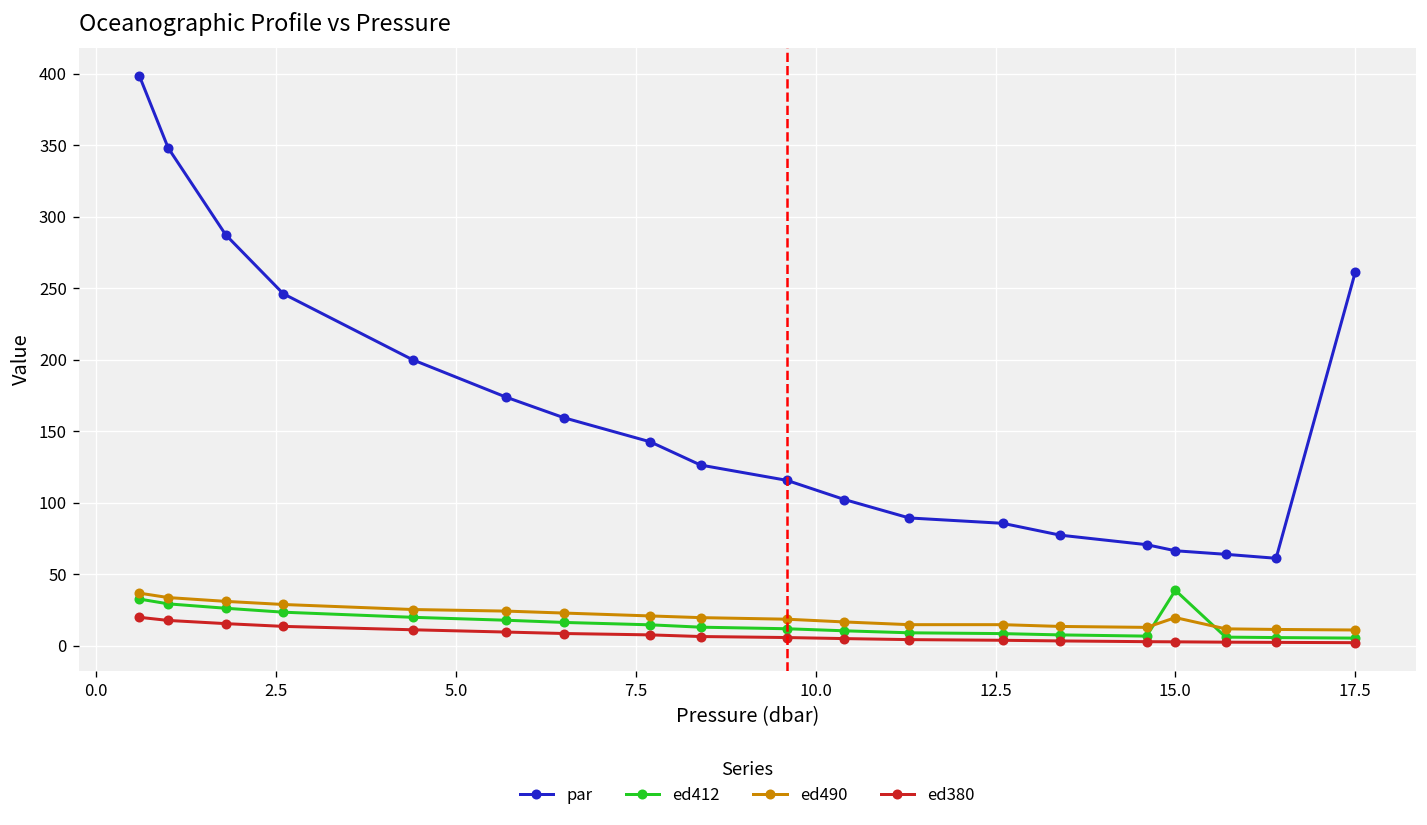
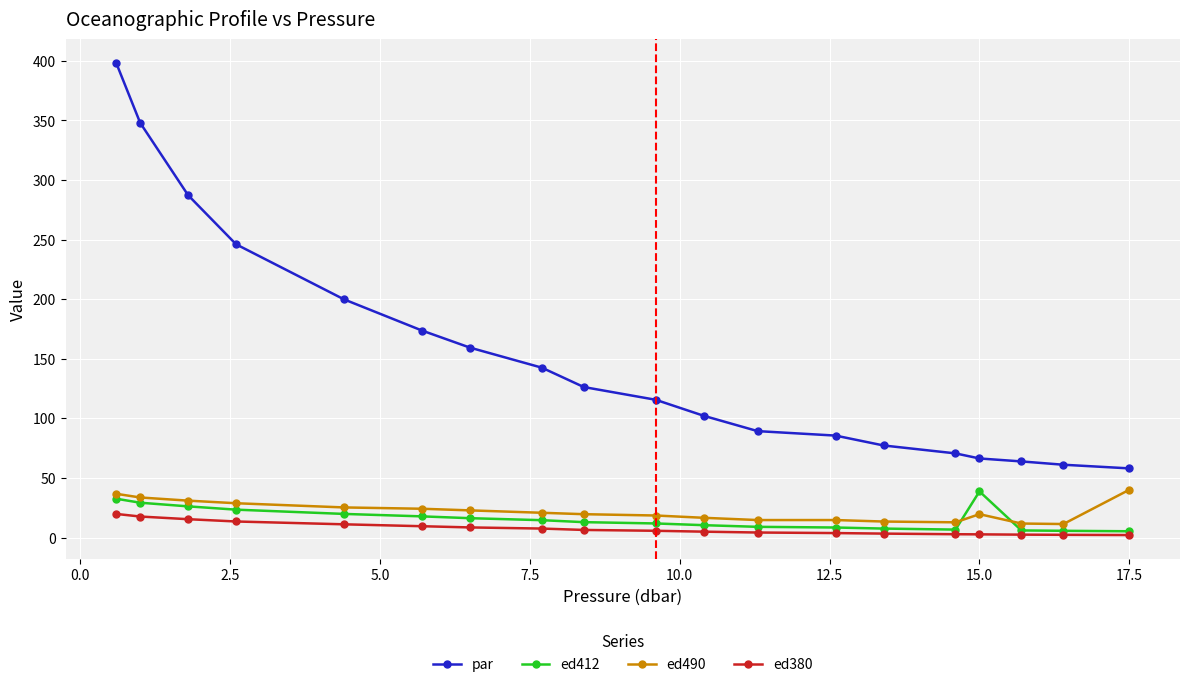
  {
    "par": {
      "15.0": 66,
-     "17.5": 261
+     "17.5": 58
    },
    "ed412": {
      "15.0": 39,
      "17.5": 5
    },
    "ed490": {
      "15.0": 20,
-     "17.5": 11
+     "17.5": 40
    },
    "ed380": {
      "15.0": 3,
      "17.5": 2
    }
  }
